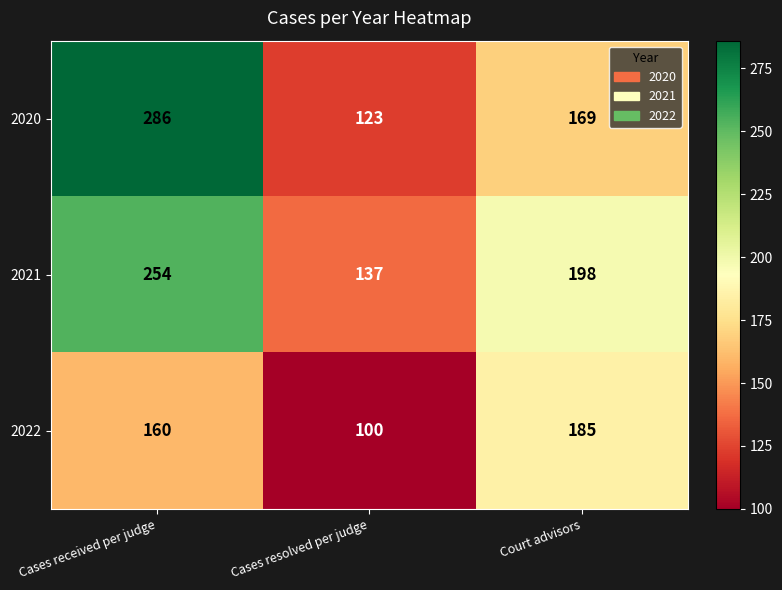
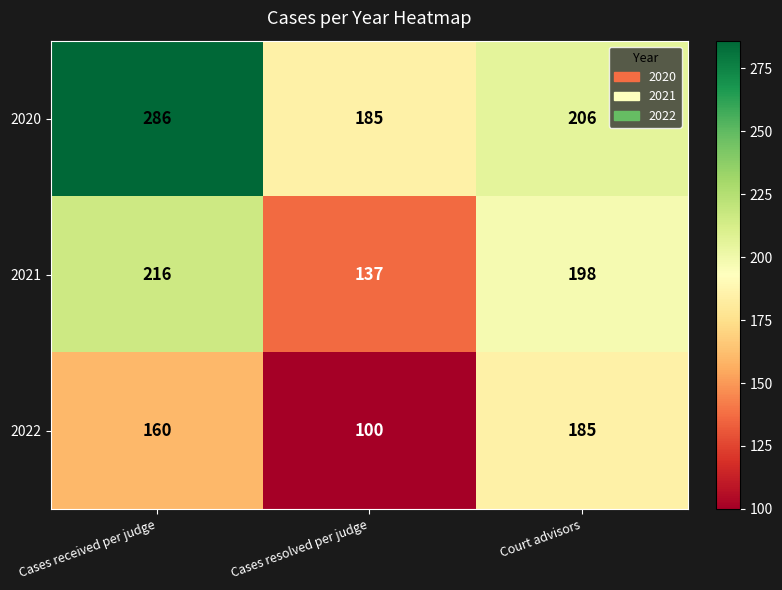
  {
    "2020": {
      "Cases received per judge": 286,
-     "Cases resolved per judge": 123,
-     "Court advisors": 169
+     "Cases resolved per judge": 185,
+     "Court advisors": 206
    },
    "2021": {
-     "Cases received per judge": 254,
+     "Cases received per judge": 216,
      "Cases resolved per judge": 137,
      "Court advisors": 198
    },
    "2022": {
      "Cases received per judge": 160,
      "Cases resolved per judge": 100,
      "Court advisors": 185
    }
  }
